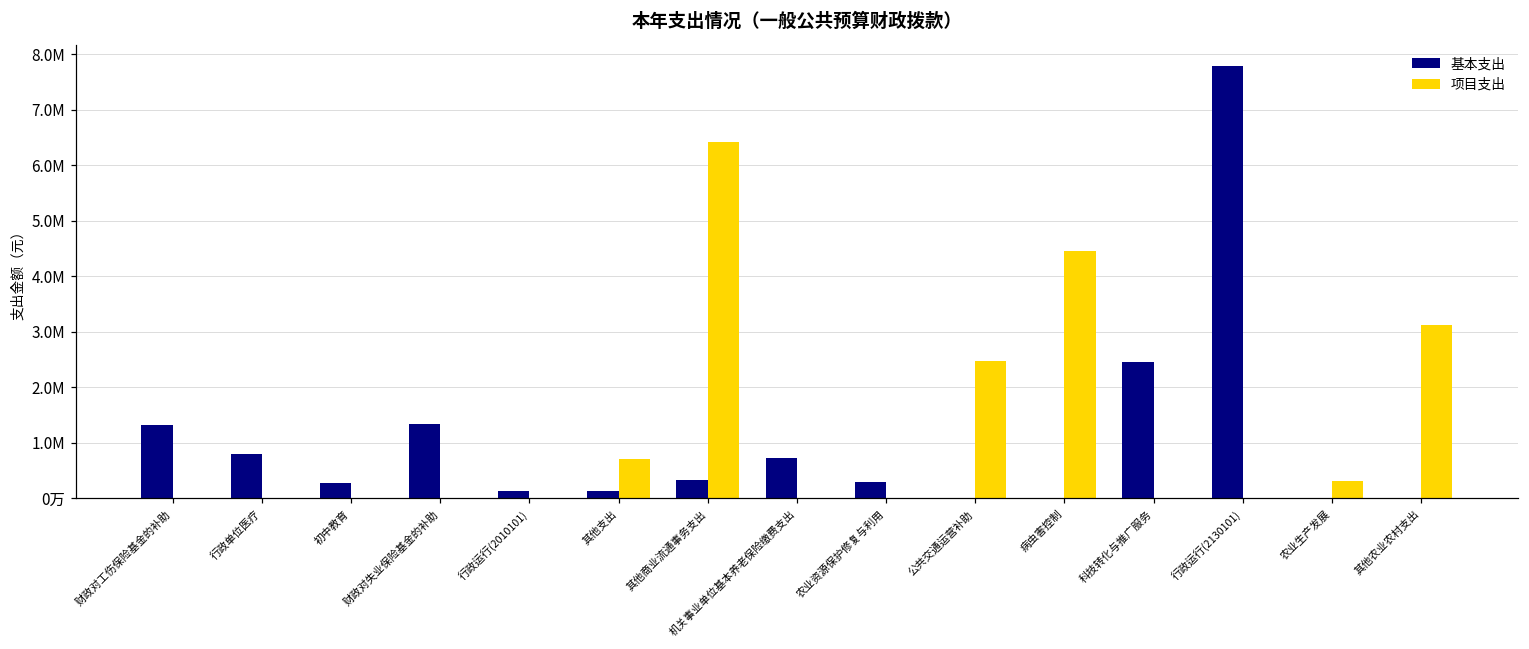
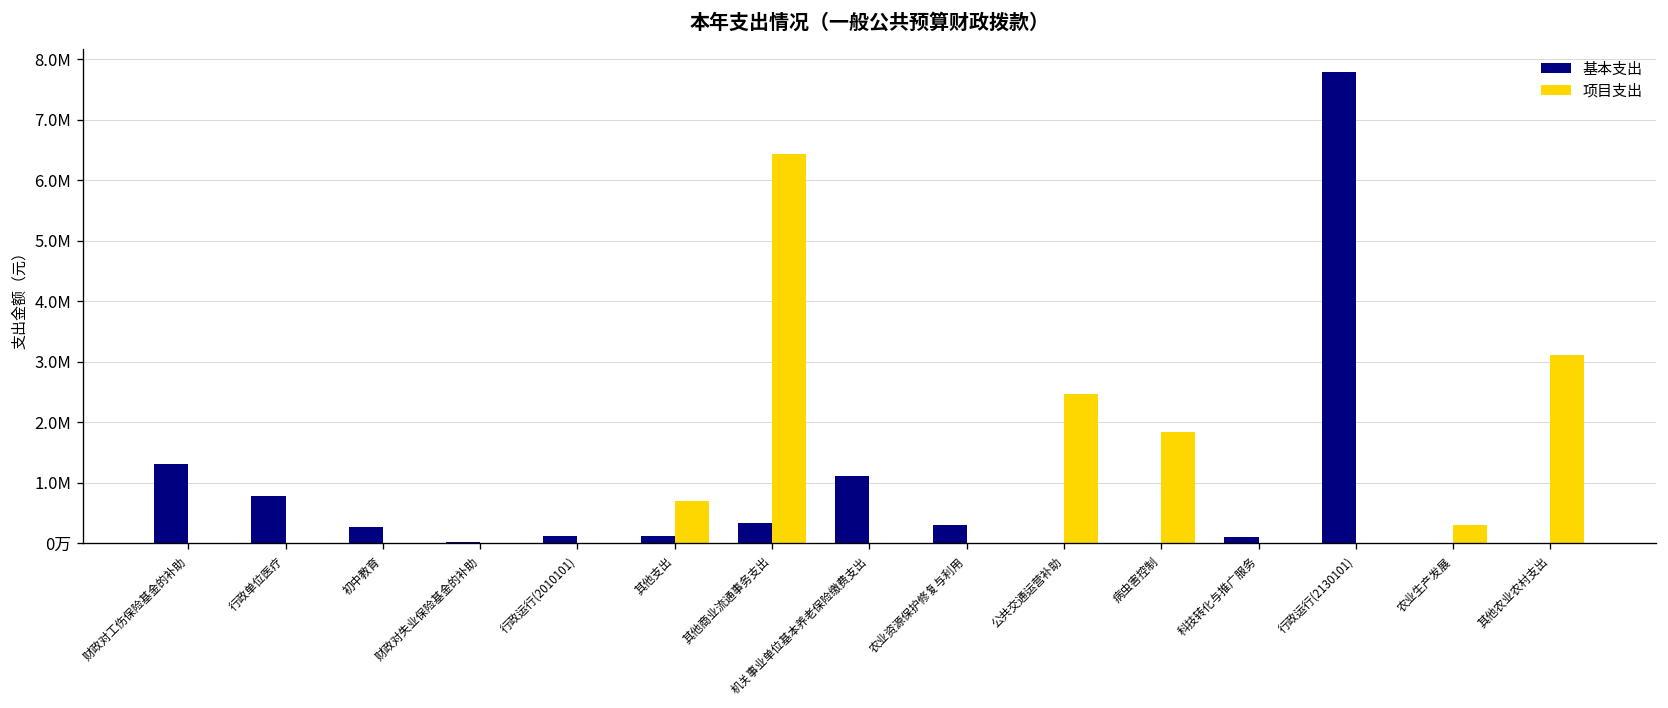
  {
    "基本支出": {
      "财政对工伤保险基金的补助": 1300000,
      "行政单位医疗": 800000,
      "初中教育": 300000,
-     "财政对失业保险基金的补助": 1300000,
+     "财政对失业保险基金的补助": 0,
      "行政运行(2010101)": 100000,
      "其他支出": 100000,
      "其他商业流通事务支出": 300000,
-     "机关事业单位基本养老保险缴费支出": 700000,
+     "机关事业单位基本养老保险缴费支出": 1100000,
      "农业资源保护修复与利用": 300000,
      "公共交通运营补助": 0,
      "病虫害控制": 0,
-     "科技转化与推广服务": 2400000,
+     "科技转化与推广服务": 100000,
      "行政运行(2130101)": 7800000,
      "农业生产发展": 0,
      "其他农业农村支出": 0
    },
    "项目支出": {
      "财政对工伤保险基金的补助": 0,
      "行政单位医疗": 0,
      "初中教育": 0,
      "财政对失业保险基金的补助": 0,
      "行政运行(2010101)": 0,
      "其他支出": 700000,
      "其他商业流通事务支出": 6400000,
      "机关事业单位基本养老保险缴费支出": 0,
      "农业资源保护修复与利用": 0,
      "公共交通运营补助": 2500000,
-     "病虫害控制": 4400000,
+     "病虫害控制": 1800000,
      "科技转化与推广服务": 0,
      "行政运行(2130101)": 0,
      "农业生产发展": 300000,
      "其他农业农村支出": 3100000
    }
  }
